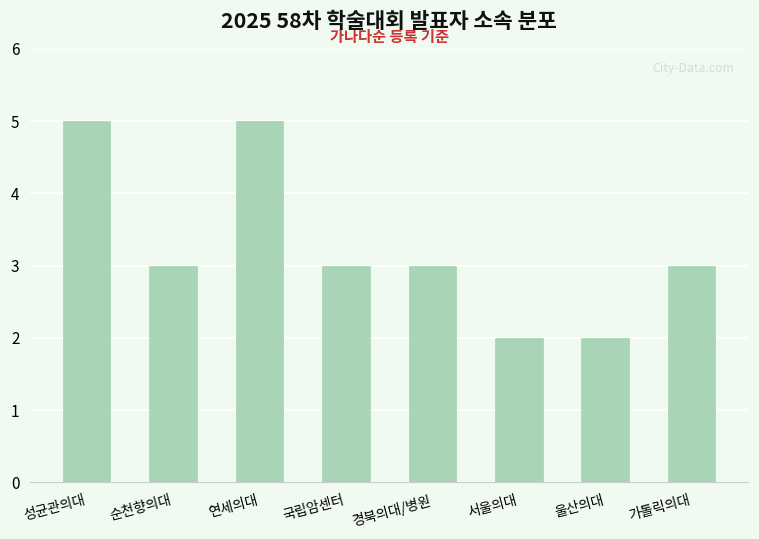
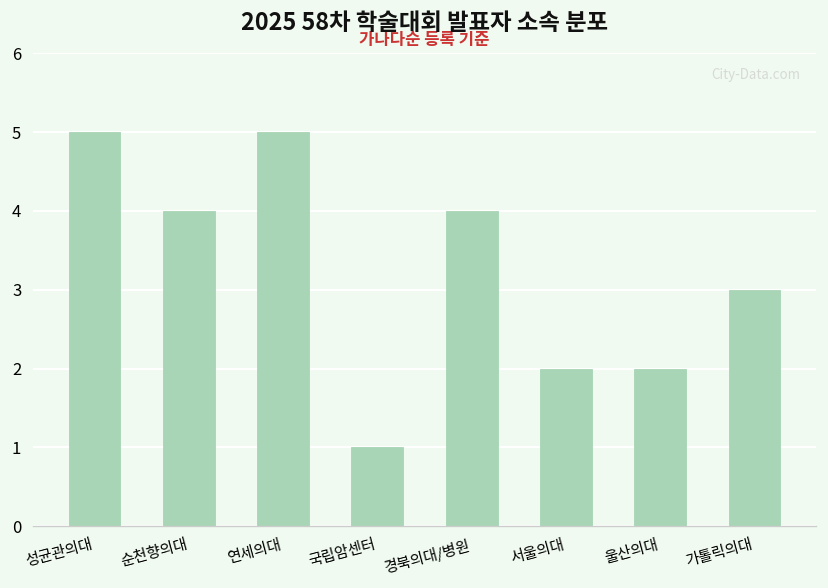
  {
    "성균관의대": 5,
-   "순천향의대": 3,
+   "순천향의대": 4,
    "연세의대": 5,
-   "국립암센터": 3,
-   "경북의대/병원": 3,
+   "국립암센터": 1,
+   "경북의대/병원": 4,
    "서울의대": 2,
    "울산의대": 2,
    "가톨릭의대": 3
  }
